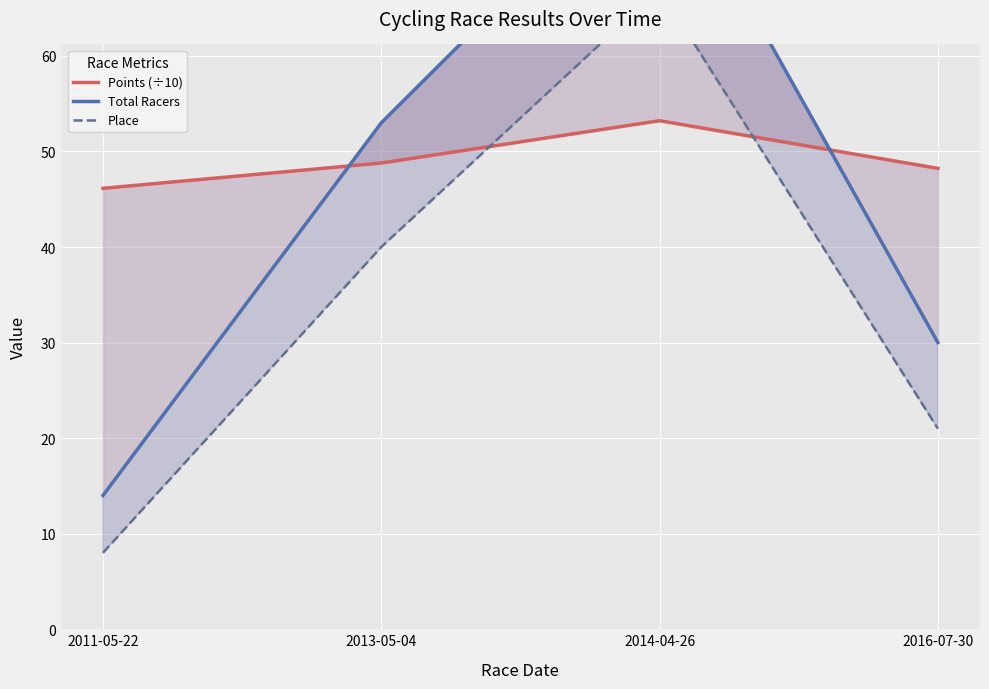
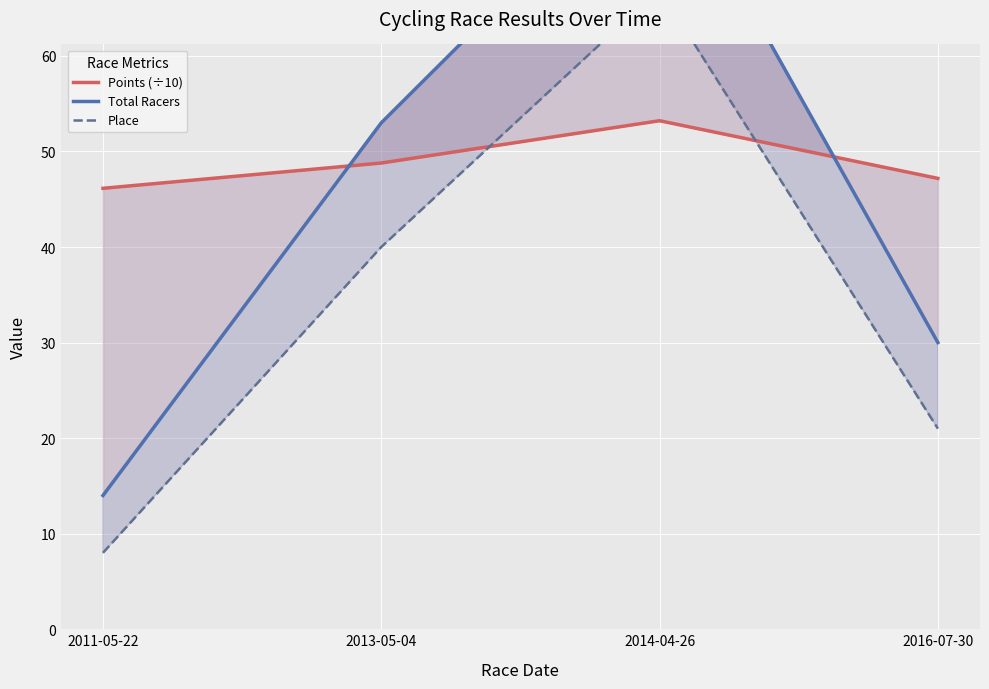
  {
    "Points (÷10)": {
      "2013-05-04": 49,
      "2014-04-26": 53,
-     "2016-07-30": 48
+     "2016-07-30": 47
    }
  }
